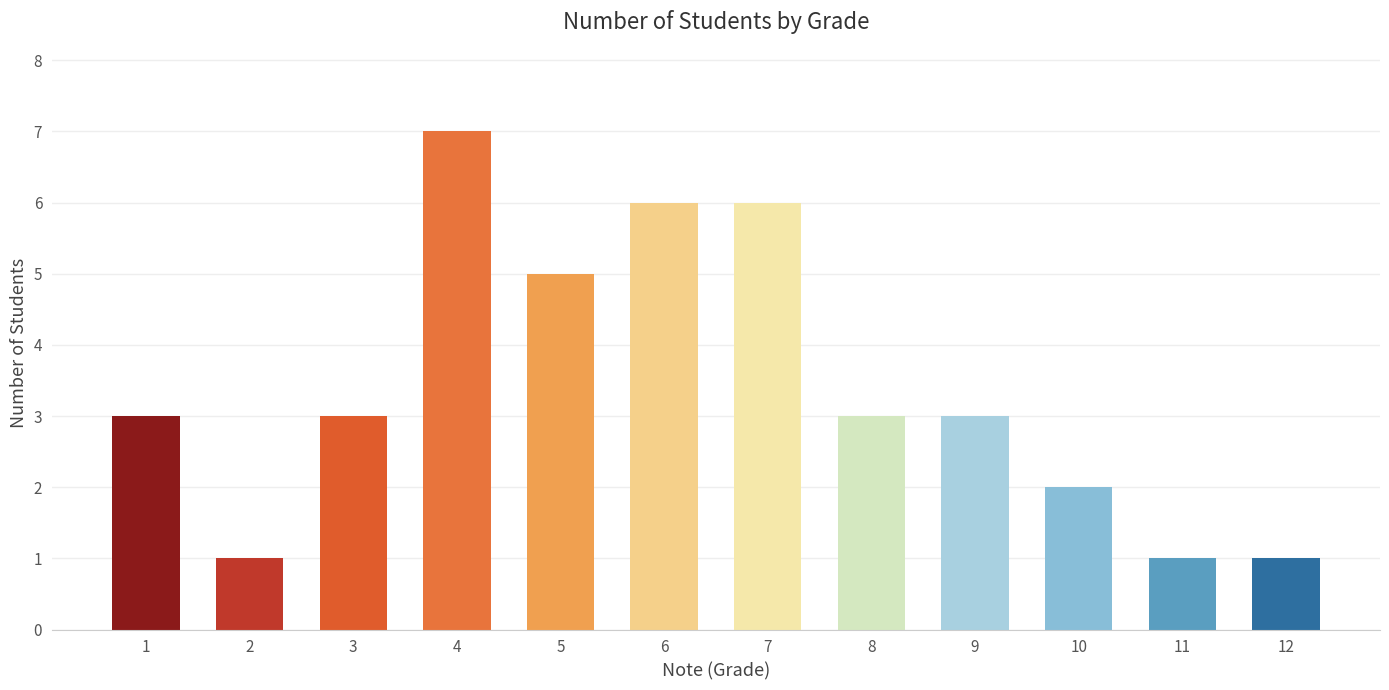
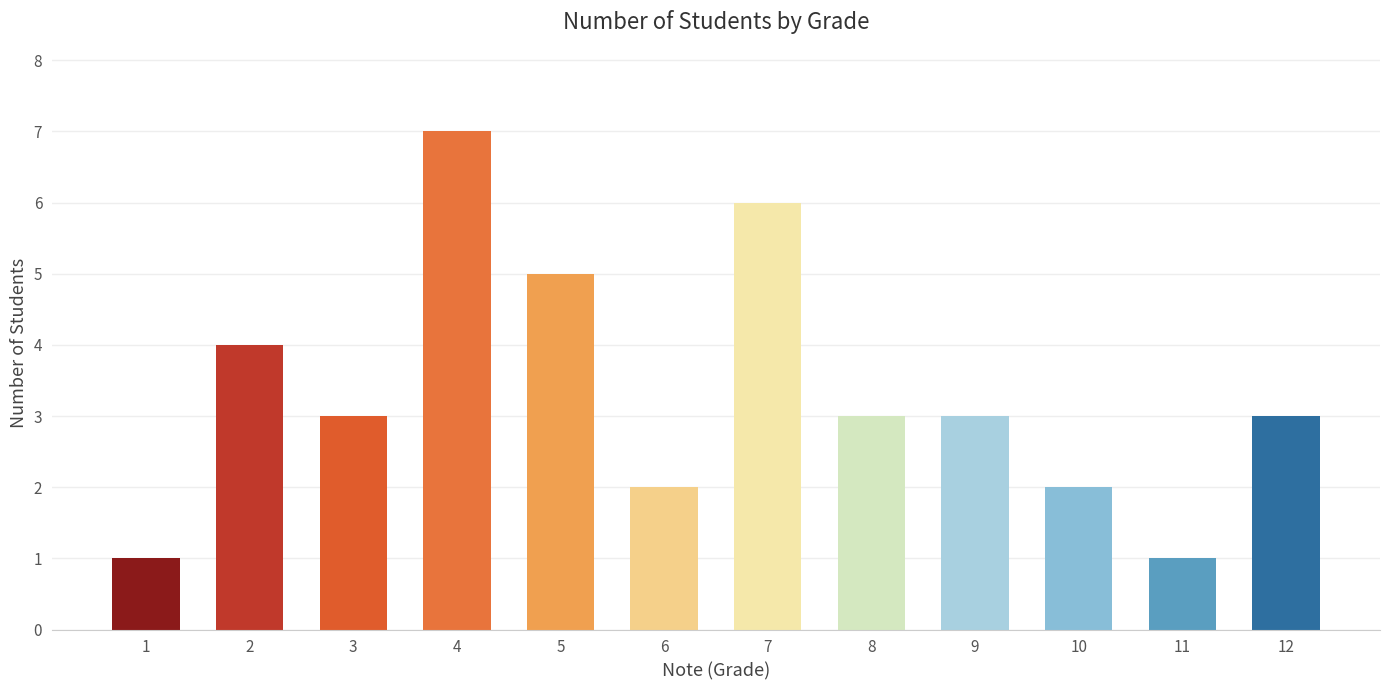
  {
-   "1": 3,
-   "2": 1,
+   "1": 1,
+   "2": 4,
    "3": 3,
    "4": 7,
    "5": 5,
-   "6": 6,
+   "6": 2,
    "7": 6,
    "8": 3,
    "9": 3,
    "10": 2,
    "11": 1,
-   "12": 1
+   "12": 3
  }
